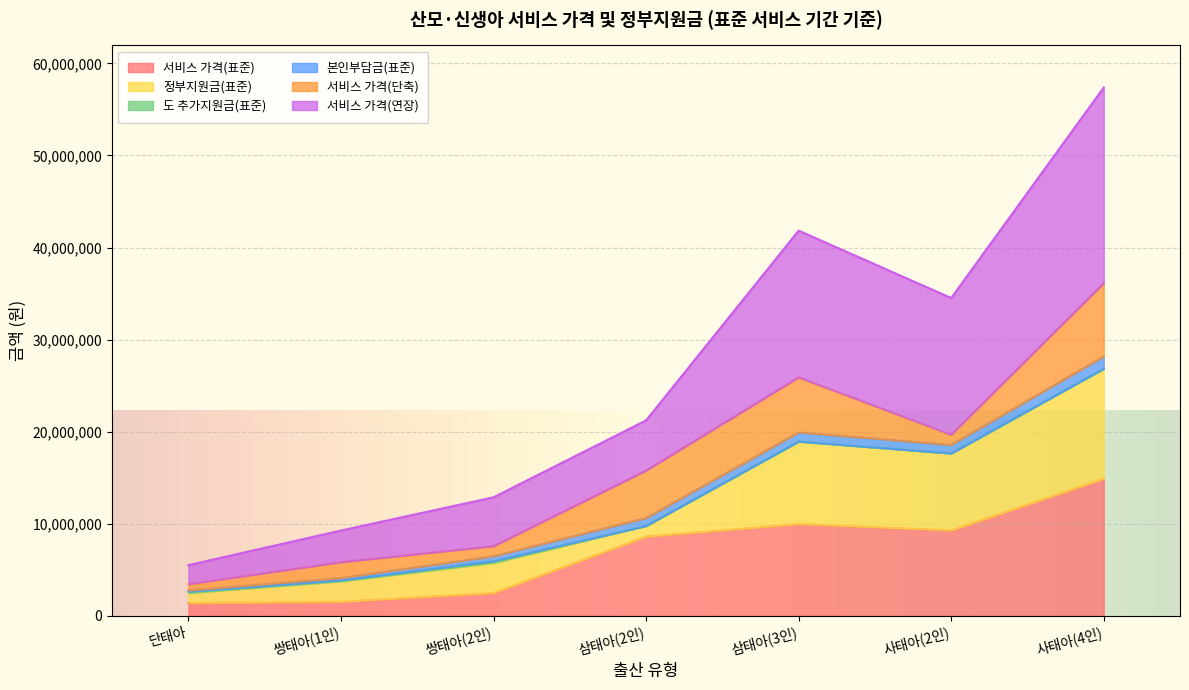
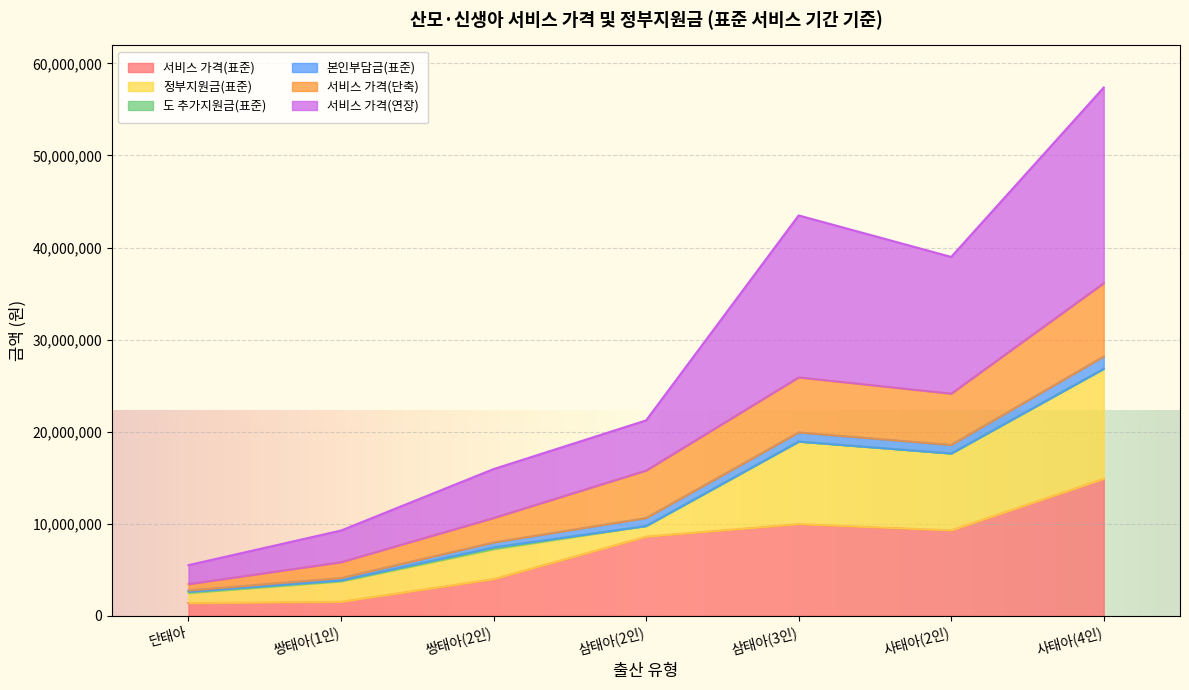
  {
    "서비스 가격(표준)": {
      "단태아": "1,000,000",
      "쌍태아(1인)": "2,000,000",
-     "쌍태아(2인)": "2,000,000",
+     "쌍태아(2인)": "4,000,000",
      "삼태아(2인)": "9,000,000",
      "삼태아(3인)": "10,000,000",
      "사태아(2인)": "9,000,000",
      "사태아(4인)": "15,000,000"
    },
    "본인부담금(표준)": {
      "쌍태아(2인)": "1,000,000",
      "삼태아(2인)": "1,000,000",
      "삼태아(3인)": "1,000,000",
      "사태아(2인)": "1,000,000",
      "사태아(4인)": "1,000,000"
    },
    "서비스 가격(단축)": {
      "단태아": "1,000,000",
      "쌍태아(1인)": "2,000,000",
-     "쌍태아(2인)": "1,000,000",
+     "쌍태아(2인)": "3,000,000",
      "삼태아(2인)": "5,000,000",
      "삼태아(3인)": "6,000,000",
-     "사태아(2인)": "1,000,000",
+     "사태아(2인)": "6,000,000",
      "사태아(4인)": "8,000,000"
    },
    "서비스 가격(연장)": {
      "단태아": "2,000,000",
      "쌍태아(1인)": "3,000,000",
      "쌍태아(2인)": "5,000,000",
      "삼태아(2인)": "5,000,000",
-     "삼태아(3인)": "16,000,000",
+     "삼태아(3인)": "18,000,000",
      "사태아(2인)": "15,000,000",
      "사태아(4인)": "21,000,000"
    }
  }
